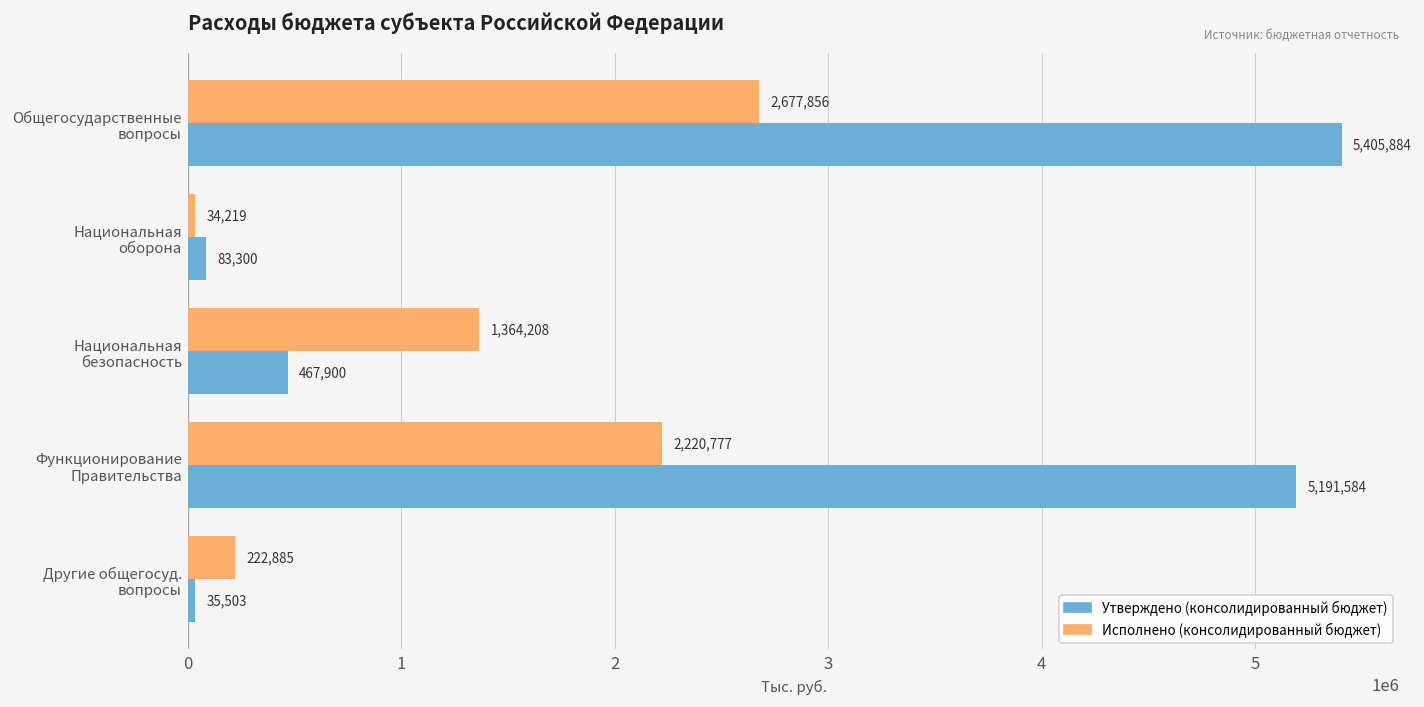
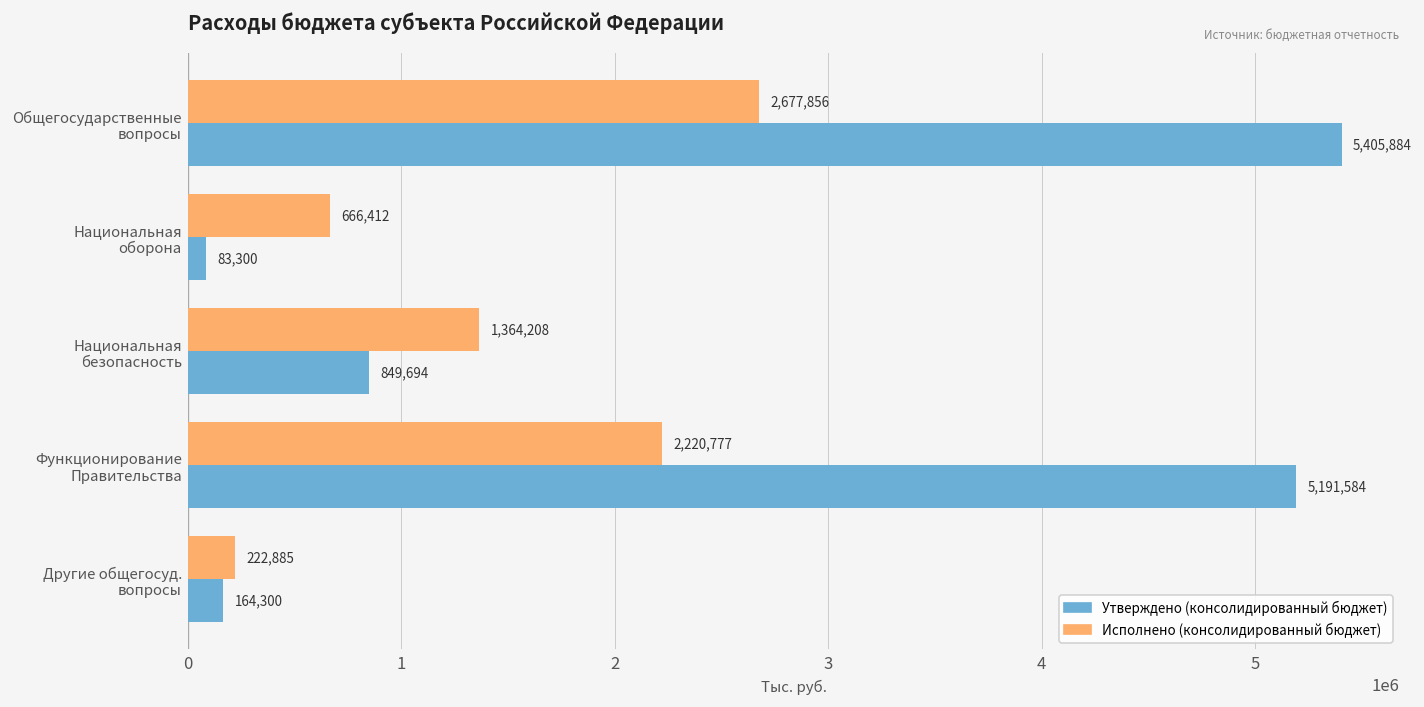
  {
    "Утверждено (консолидированный бюджет)": {
      "Общегосударственные вопросы": "5,405,884",
      "Национальная оборона": "83,300",
-     "Национальная безопасность": "467,900",
+     "Национальная безопасность": "849,694",
      "Функционирование Правительства": "5,191,584",
-     "Другие общегосуд. вопросы": "35,503"
+     "Другие общегосуд. вопросы": "164,300"
    },
    "Исполнено (консолидированный бюджет)": {
      "Общегосударственные вопросы": "2,677,856",
-     "Национальная оборона": "34,219",
+     "Национальная оборона": "666,412",
      "Национальная безопасность": "1,364,208",
      "Функционирование Правительства": "2,220,777",
      "Другие общегосуд. вопросы": "222,885"
    }
  }
